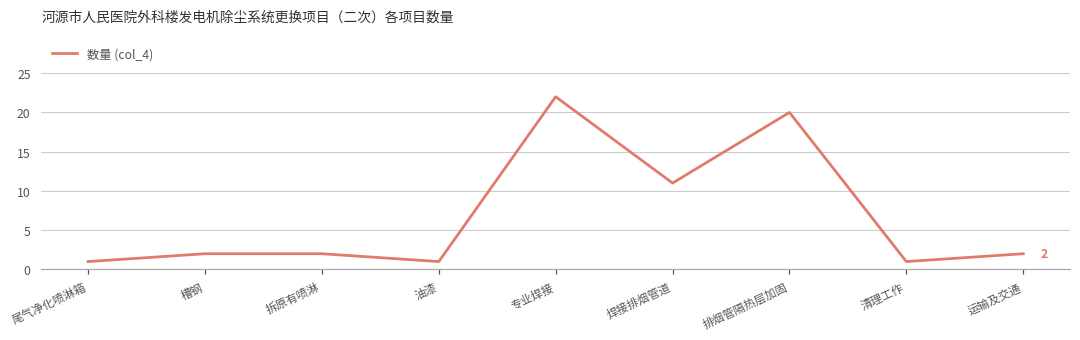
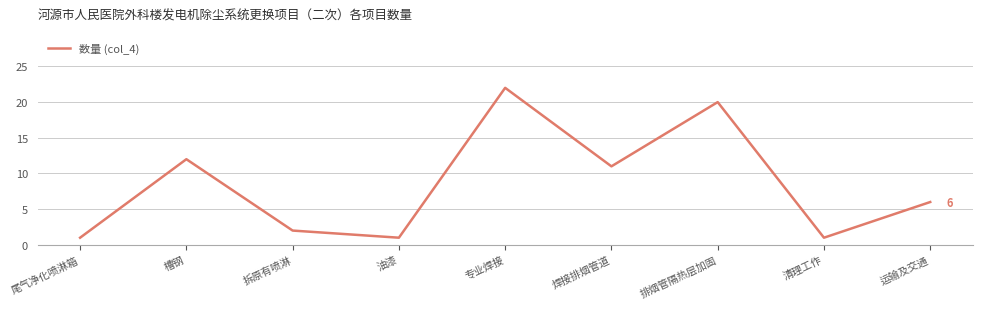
  {
-   "槽钢": 2,
-   "运输及交通": 2
+   "槽钢": 12,
+   "运输及交通": 6
  }
